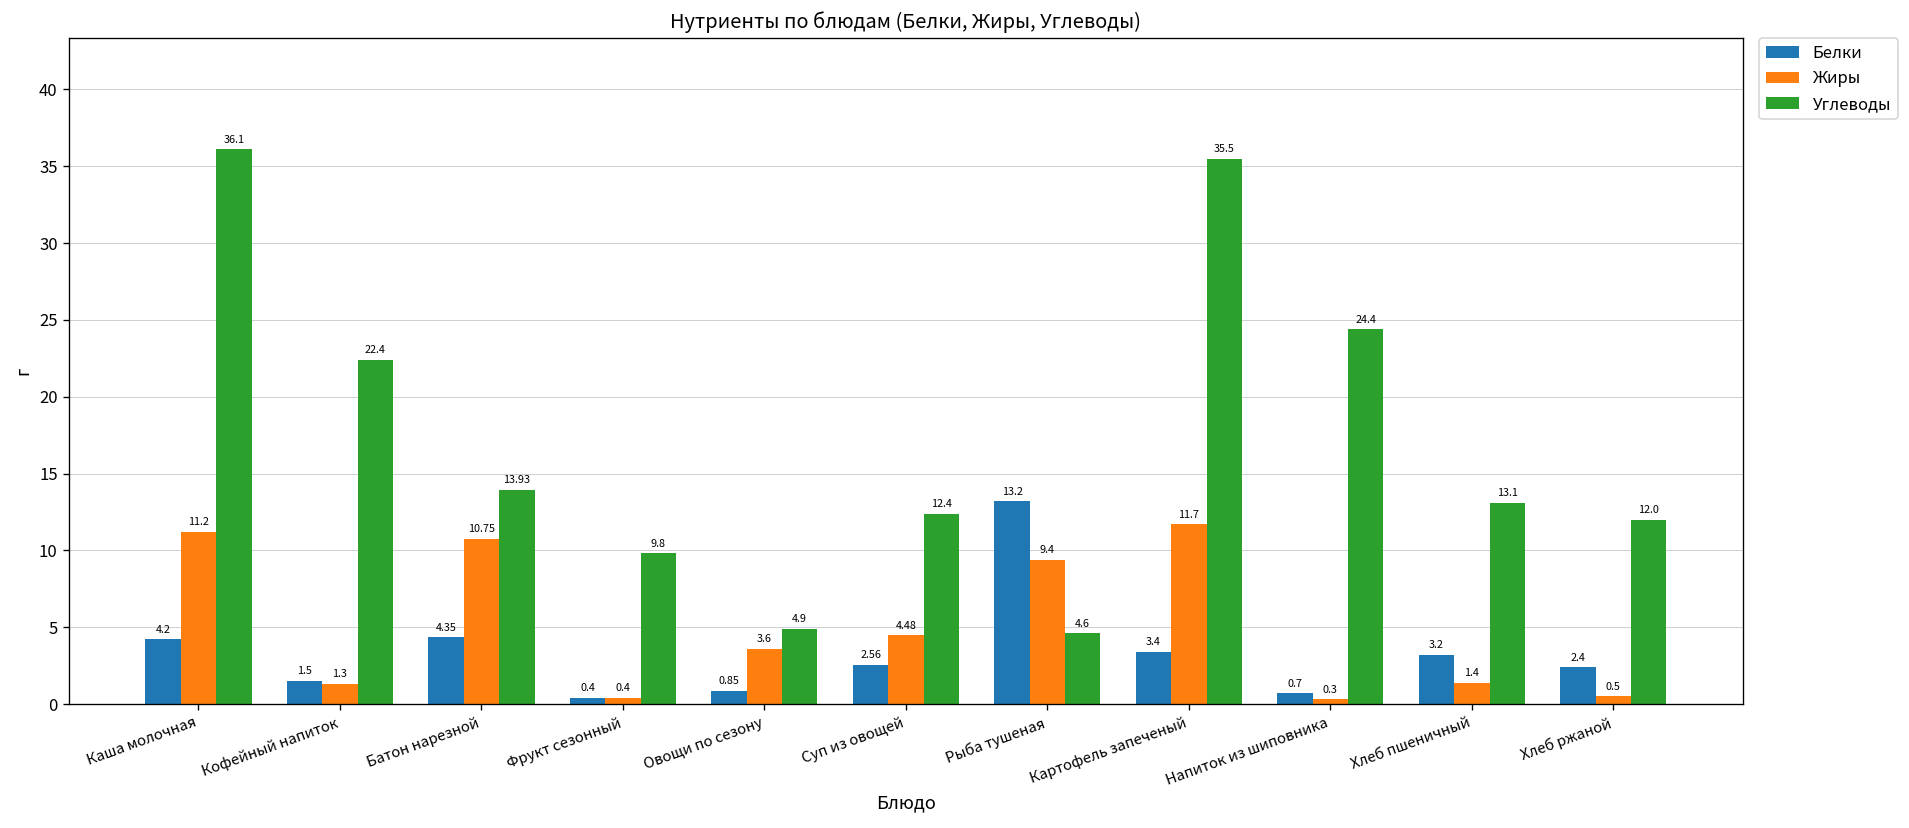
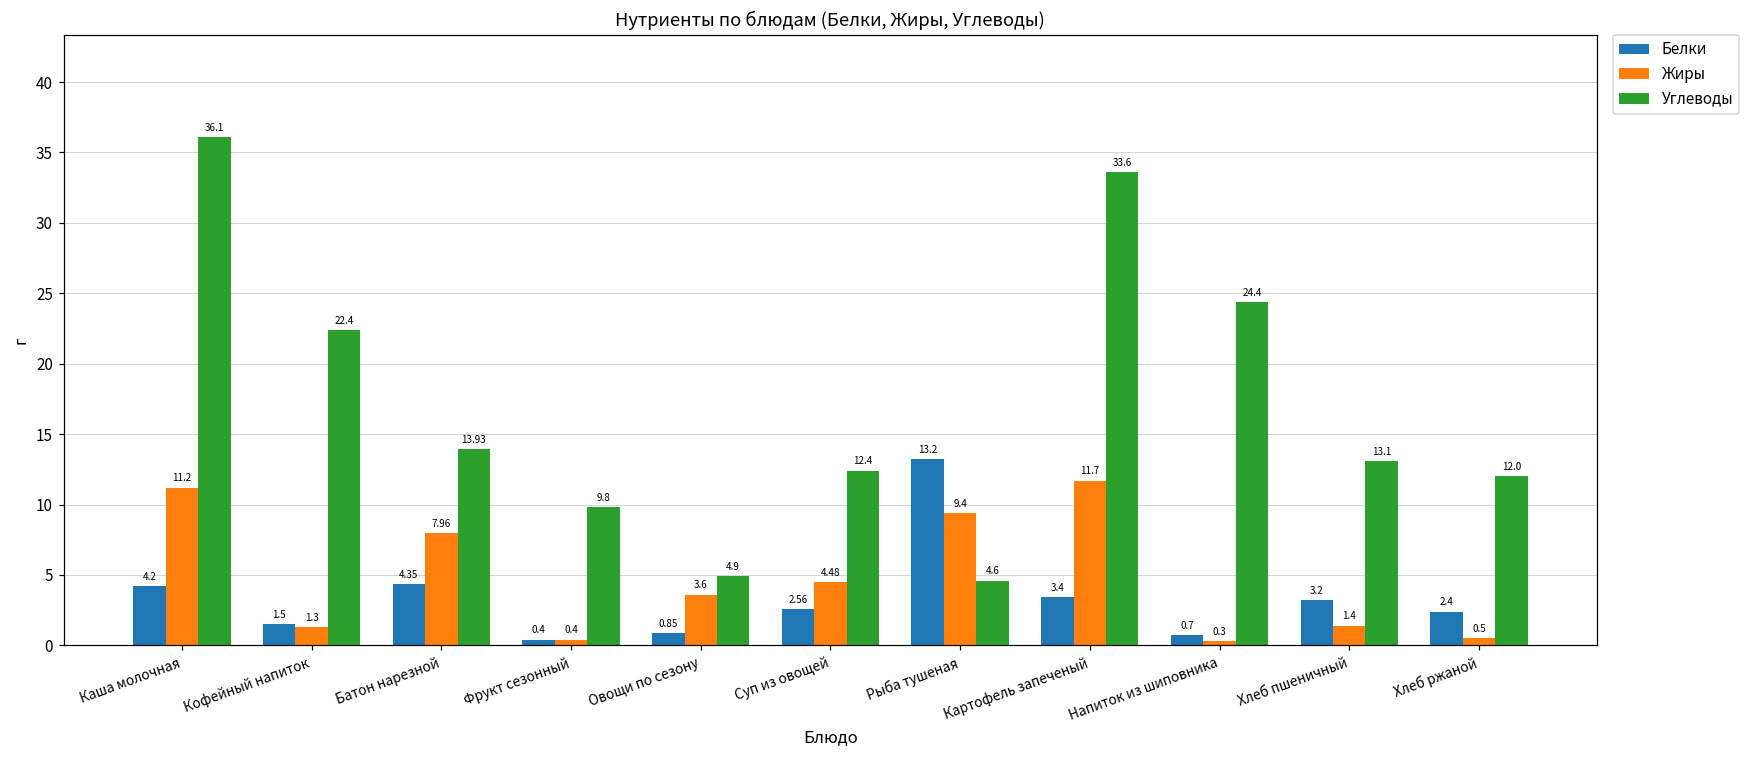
  {
    "Белки": {
      "Каша молочная": 4.2,
      "Кофейный напиток": 1.5,
      "Батон нарезной": 4.35,
      "Фрукт сезонный": 0.4,
      "Овощи по сезону": 0.85,
      "Суп из овощей": 2.56,
      "Рыба тушеная": 13.2,
      "Картофель запеченый": 3.4,
      "Напиток из шиповника": 0.7,
      "Хлеб пшеничный": 3.2,
      "Хлеб ржаной": 2.4
    },
    "Жиры": {
      "Каша молочная": 11.2,
      "Кофейный напиток": 1.3,
-     "Батон нарезной": 10.75,
+     "Батон нарезной": 7.96,
      "Фрукт сезонный": 0.4,
      "Овощи по сезону": 3.6,
      "Суп из овощей": 4.48,
      "Рыба тушеная": 9.4,
      "Картофель запеченый": 11.7,
      "Напиток из шиповника": 0.3,
      "Хлеб пшеничный": 1.4,
      "Хлеб ржаной": 0.5
    },
    "Углеводы": {
      "Каша молочная": 36.1,
      "Кофейный напиток": 22.4,
      "Батон нарезной": 13.93,
      "Фрукт сезонный": 9.8,
      "Овощи по сезону": 4.9,
      "Суп из овощей": 12.4,
      "Рыба тушеная": 4.6,
-     "Картофель запеченый": 35.5,
+     "Картофель запеченый": 33.6,
      "Напиток из шиповника": 24.4,
      "Хлеб пшеничный": 13.1,
      "Хлеб ржаной": 12.0
    }
  }
